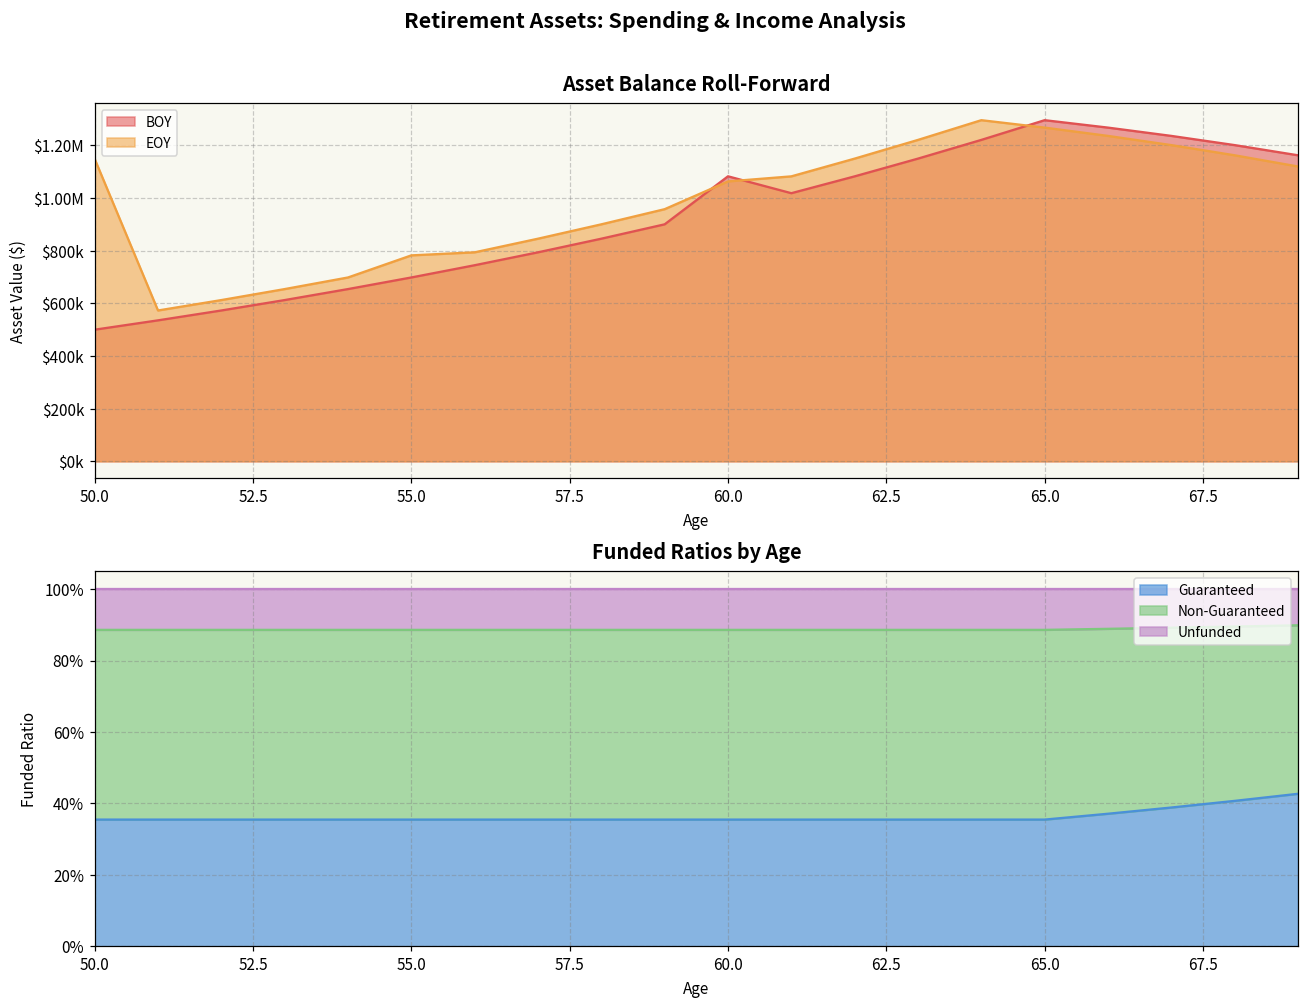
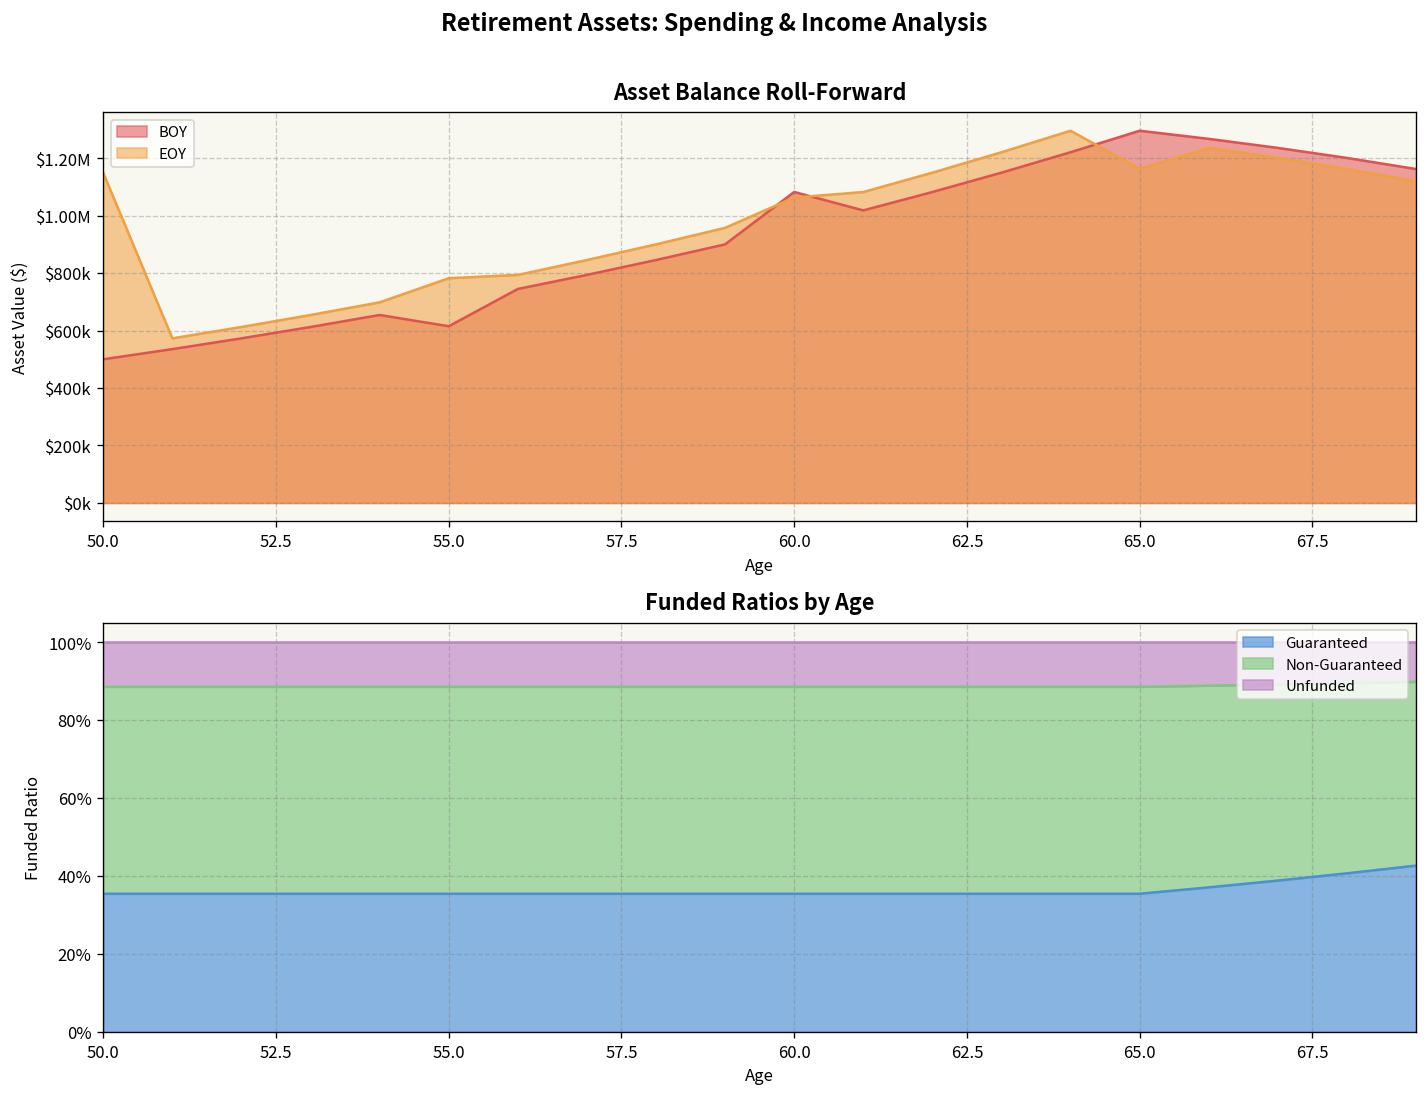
  {
    "Asset Balance Roll-Forward": {
      "BOY": {
        "50.0": "$500000",
-       "55.0": "$700000",
+       "55.0": "$620000",
        "60.0": "$1080000",
        "65.0": "$1300000"
      },
      "EOY": {
        "50.0": "$1150000",
        "55.0": "$780000",
        "60.0": "$1060000",
-       "65.0": "$1270000"
+       "65.0": "$1160000"
      }
    },
    "Funded Ratios by Age": {
      "Guaranteed": {
        "50.0": "35%",
        "55.0": "35%",
        "60.0": "35%",
        "65.0": "35%"
      }
    }
  }
